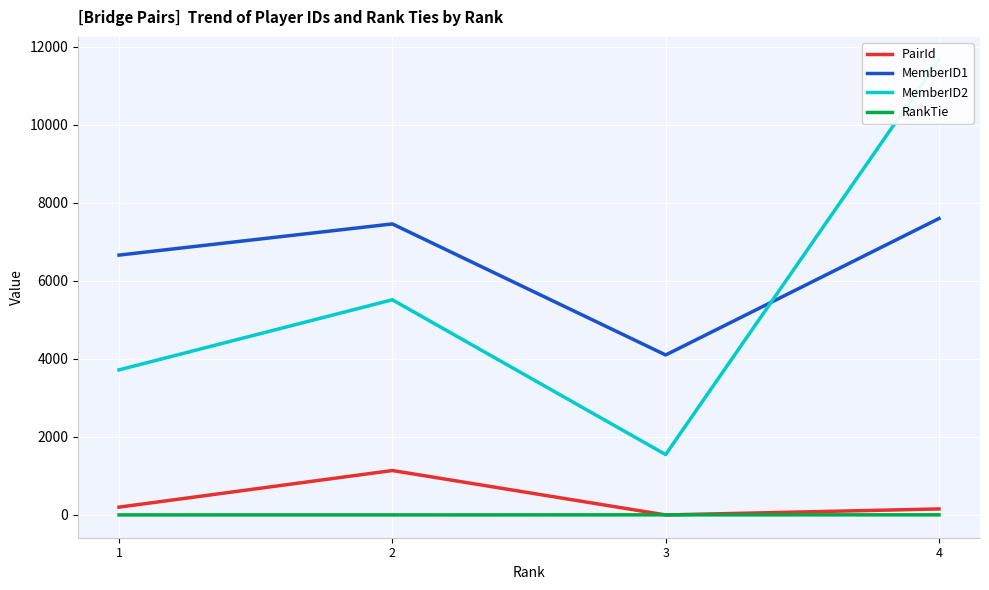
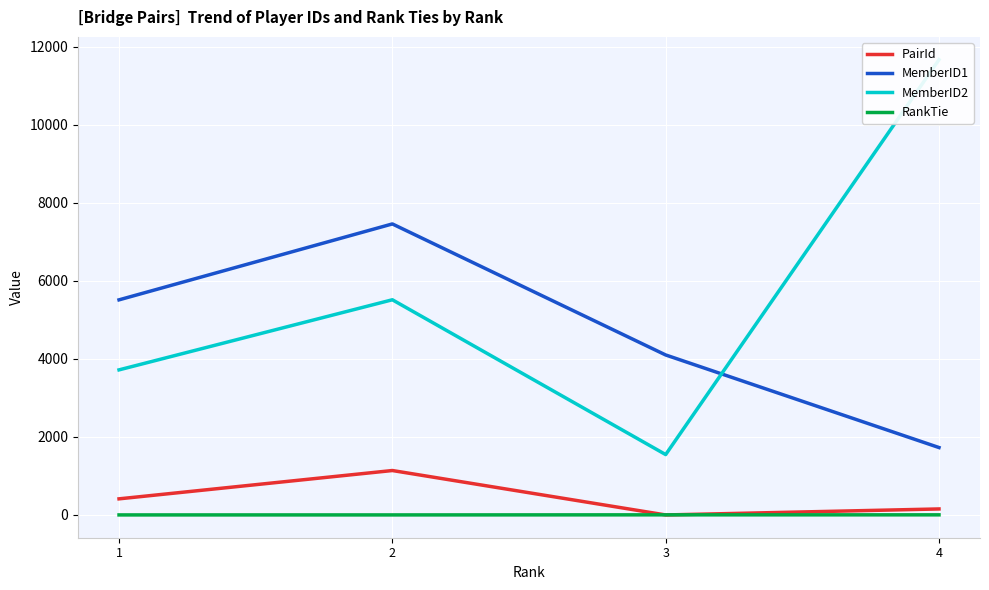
  {
    "PairId": {
-     "1": 200,
+     "1": 400,
      "2": 1100,
      "4": 200
    },
    "MemberID1": {
-     "1": 6700,
+     "1": 5500,
      "2": 7500,
      "3": 4100,
-     "4": 7600
+     "4": 1700
    },
    "MemberID2": {
      "1": 3700,
      "2": 5500,
      "3": 1500
    },
    "RankTie": {
      "1": 0,
      "2": 0,
      "4": 0
    }
  }
